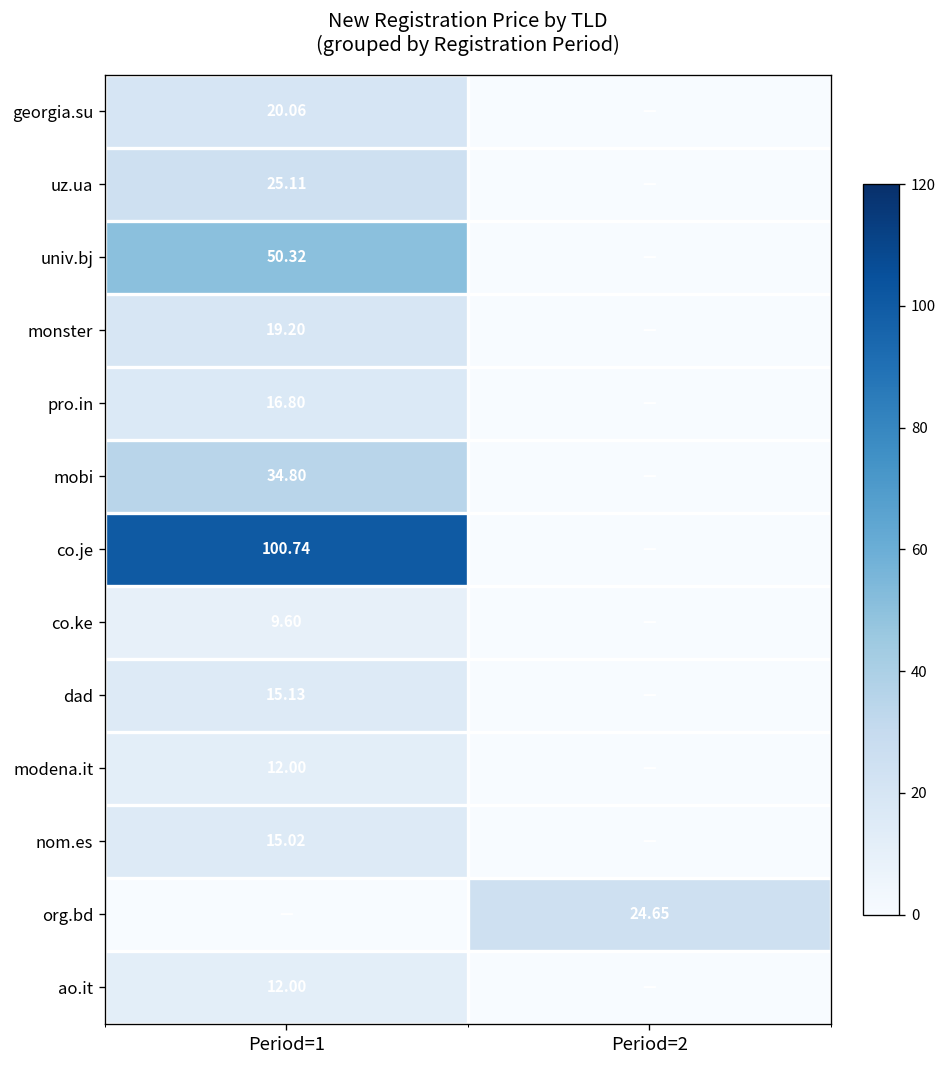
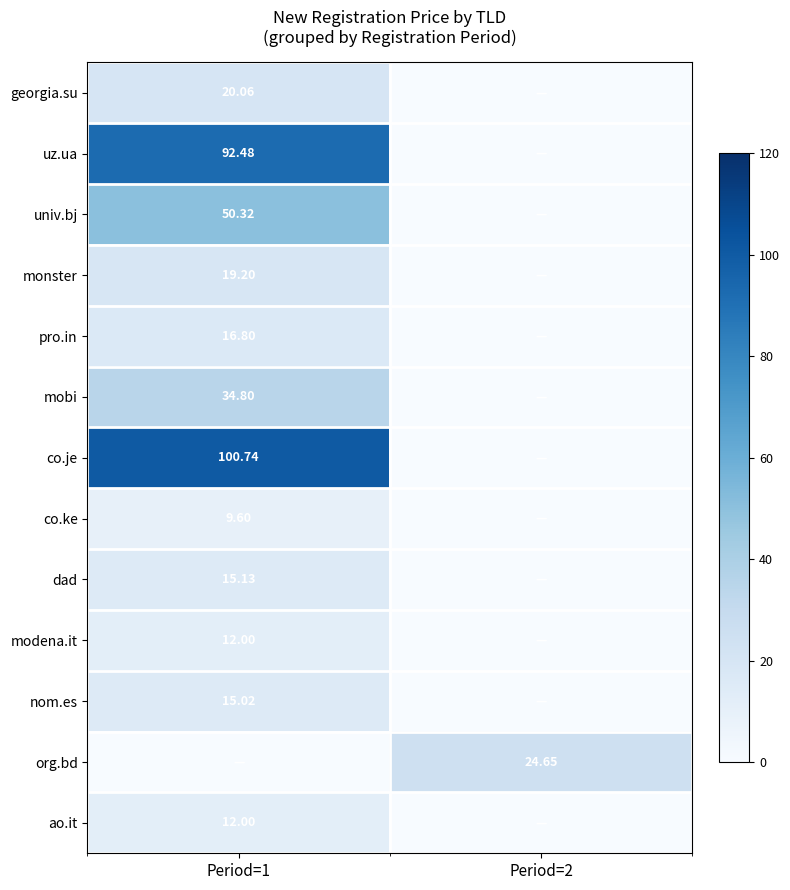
  {
    "uz.ua": {
-     "Period=1": 25.11
+     "Period=1": 92.48
    },
    "univ.bj": {
      "Period=1": 50.32
    },
    "mobi": {
      "Period=1": 34.80
    },
    "co.je": {
      "Period=1": 100.74
    },
    "org.bd": {
      "Period=2": 24.65
    }
  }
